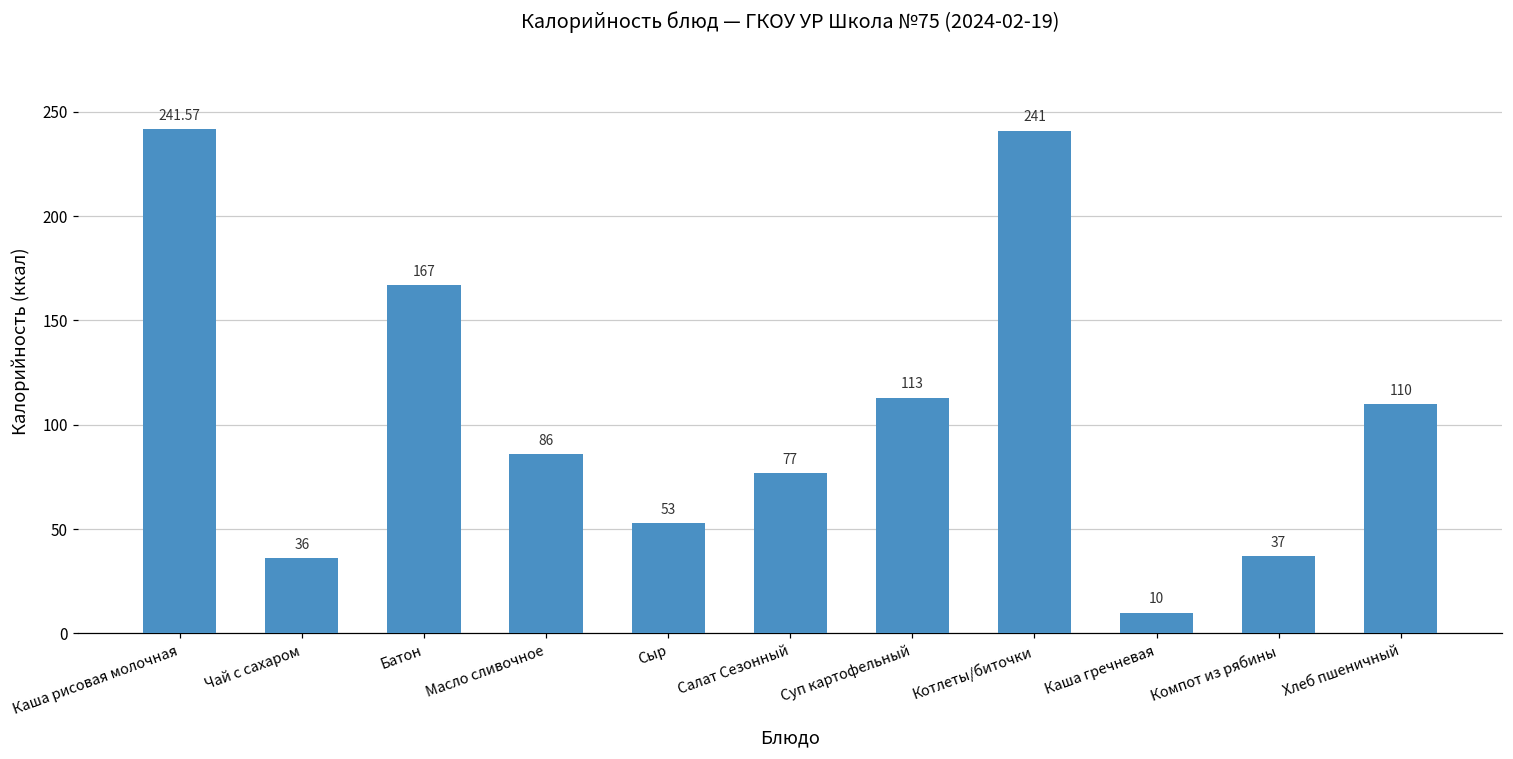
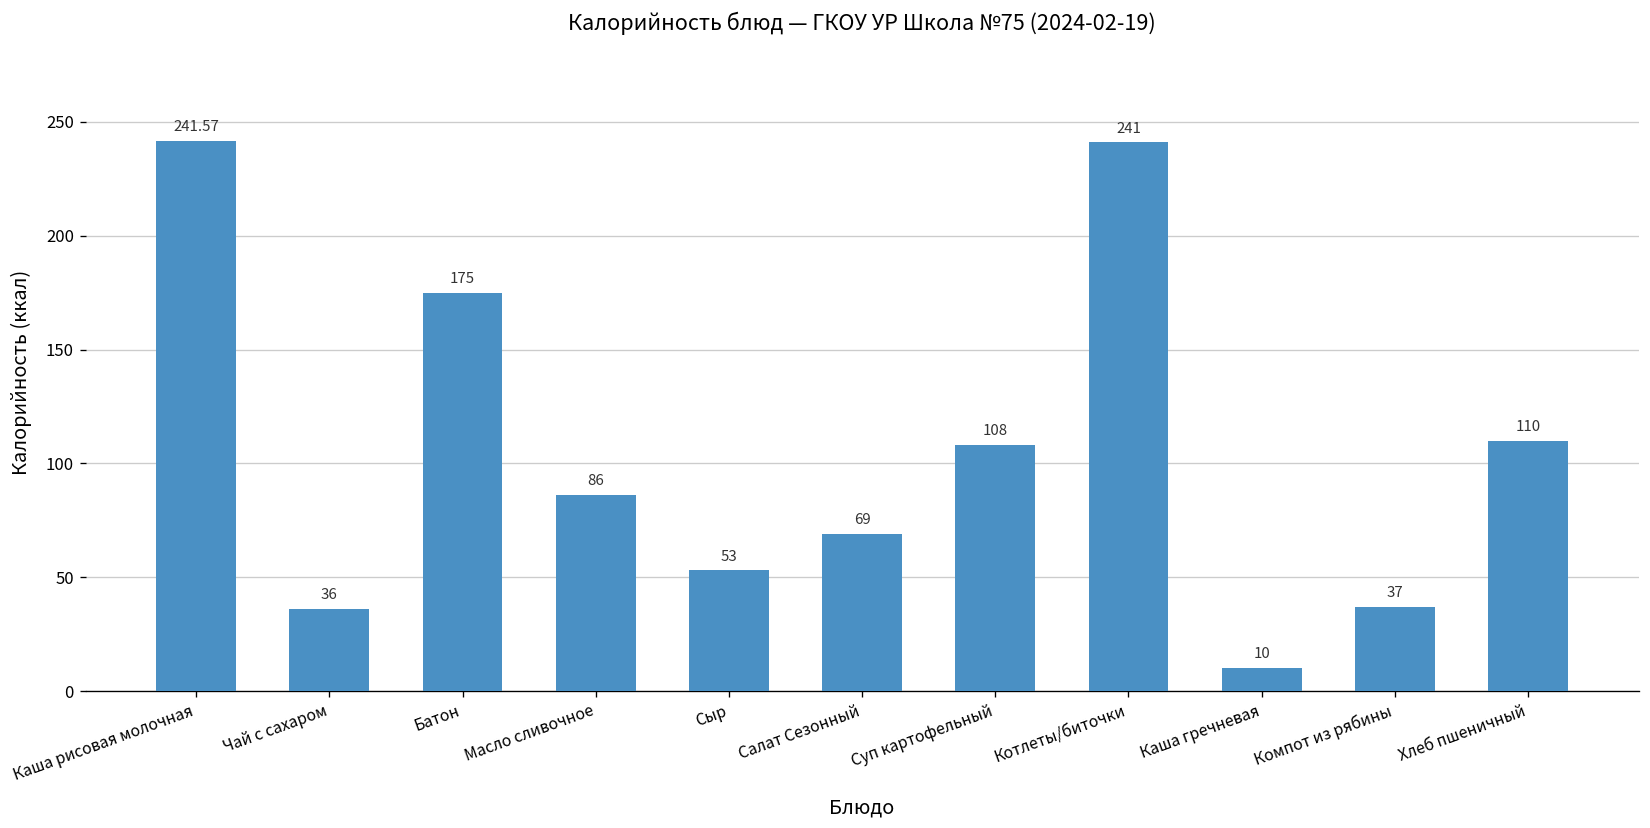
  {
    "Каша рисовая молочная": 241.57,
    "Чай с сахаром": 36,
-   "Батон": 167,
+   "Батон": 175,
    "Масло сливочное": 86,
    "Сыр": 53,
-   "Салат Сезонный": 77,
-   "Суп картофельный": 113,
+   "Салат Сезонный": 69,
+   "Суп картофельный": 108,
    "Котлеты/биточки": 241,
    "Каша гречневая": 10,
    "Компот из рябины": 37,
    "Хлеб пшеничный": 110
  }
